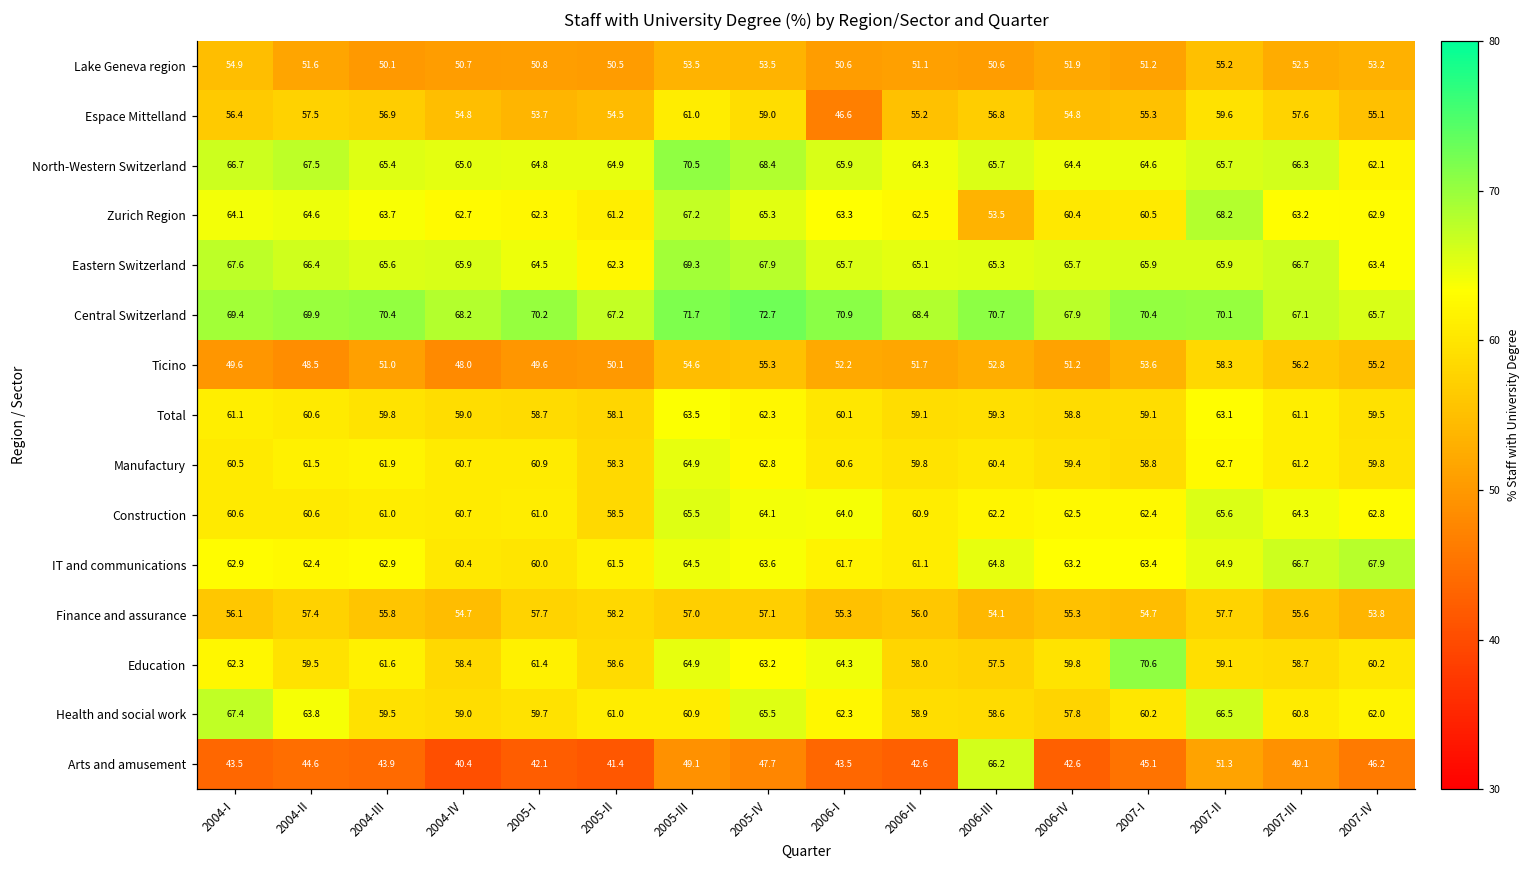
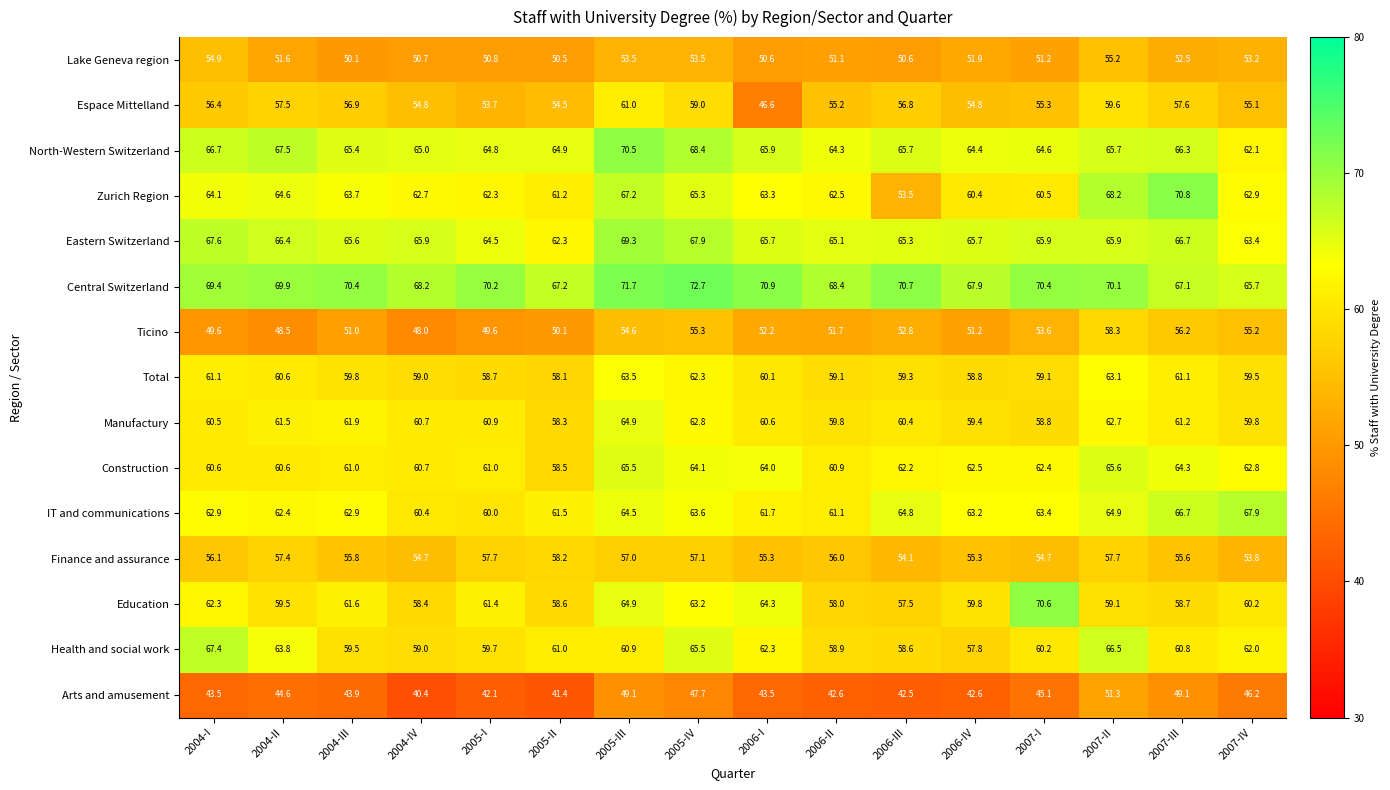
  {
    "Zurich Region": {
      "2004-I": 64.1,
      "2004-II": 64.6,
      "2004-III": 63.7,
      "2004-IV": 62.7,
      "2005-I": 62.3,
      "2005-II": 61.2,
      "2005-III": 67.2,
      "2005-IV": 65.3,
      "2006-I": 63.3,
      "2006-II": 62.5,
      "2006-III": 53.5,
      "2006-IV": 60.4,
      "2007-I": 60.5,
      "2007-II": 68.2,
-     "2007-III": 63.2,
+     "2007-III": 70.8,
      "2007-IV": 62.9
    },
    "Arts and amusement": {
      "2004-I": 43.5,
      "2004-II": 44.6,
      "2004-III": 43.9,
      "2004-IV": 40.4,
      "2005-I": 42.1,
      "2005-II": 41.4,
      "2005-III": 49.1,
      "2005-IV": 47.7,
      "2006-I": 43.5,
      "2006-II": 42.6,
-     "2006-III": 66.2,
+     "2006-III": 42.5,
      "2006-IV": 42.6,
      "2007-I": 45.1,
      "2007-II": 51.3,
      "2007-III": 49.1,
      "2007-IV": 46.2
    }
  }
